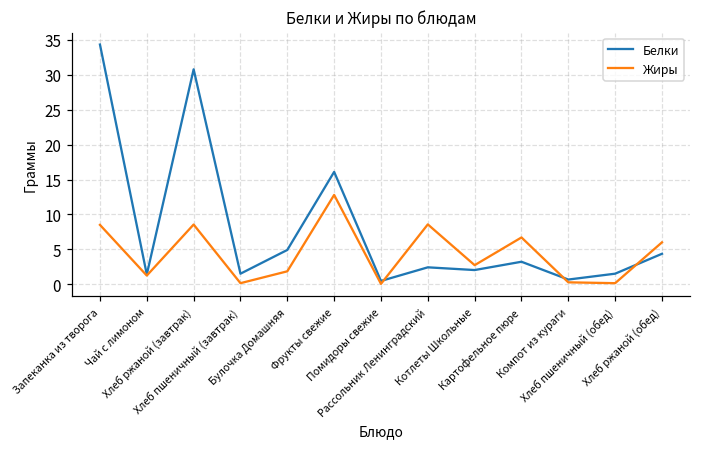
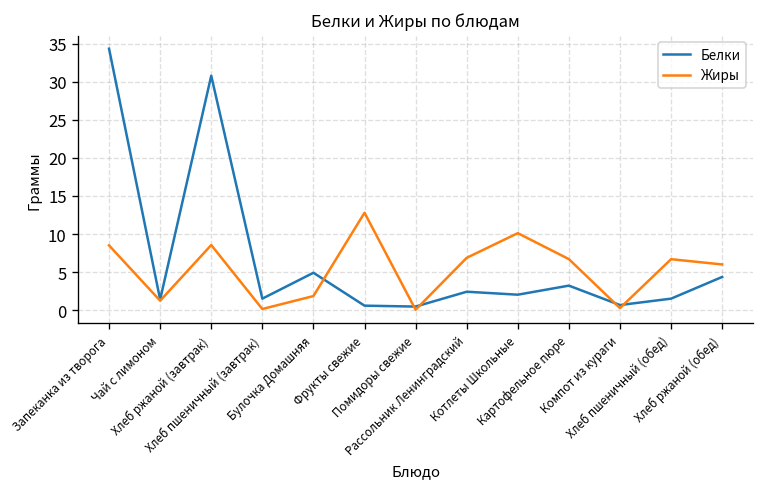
  {
    "Белки": {
      "Запеканка из творога": 34,
      "Хлеб ржаной (завтрак)": 31,
      "Хлеб пшеничный (завтрак)": 2,
      "Булочка Домашняя": 5,
-     "Фрукты свежие": 16,
+     "Фрукты свежие": 1,
      "Помидоры свежие": 0,
      "Рассольник Ленинградский": 2,
      "Котлеты Школьные": 2,
      "Картофельное пюре": 3,
      "Компот из кураги": 1,
      "Хлеб пшеничный (обед)": 2,
      "Хлеб ржаной (обед)": 4
    },
    "Жиры": {
      "Запеканка из творога": 9,
      "Хлеб ржаной (завтрак)": 9,
      "Хлеб пшеничный (завтрак)": 0,
      "Булочка Домашняя": 2,
      "Фрукты свежие": 13,
      "Помидоры свежие": 0,
-     "Рассольник Ленинградский": 9,
-     "Котлеты Школьные": 3,
+     "Рассольник Ленинградский": 7,
+     "Котлеты Школьные": 10,
      "Картофельное пюре": 7,
      "Компот из кураги": 0,
-     "Хлеб пшеничный (обед)": 0,
+     "Хлеб пшеничный (обед)": 7,
      "Хлеб ржаной (обед)": 6
    }
  }
